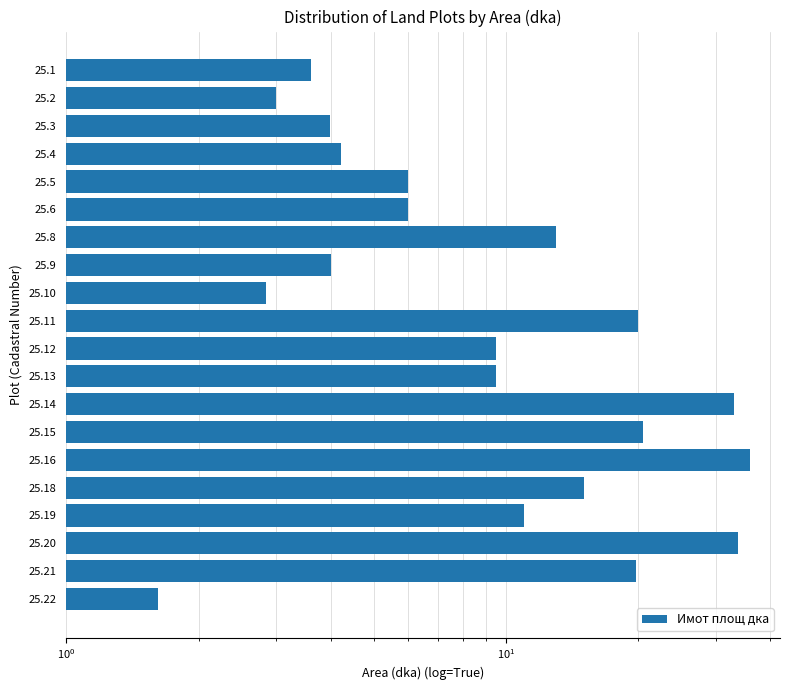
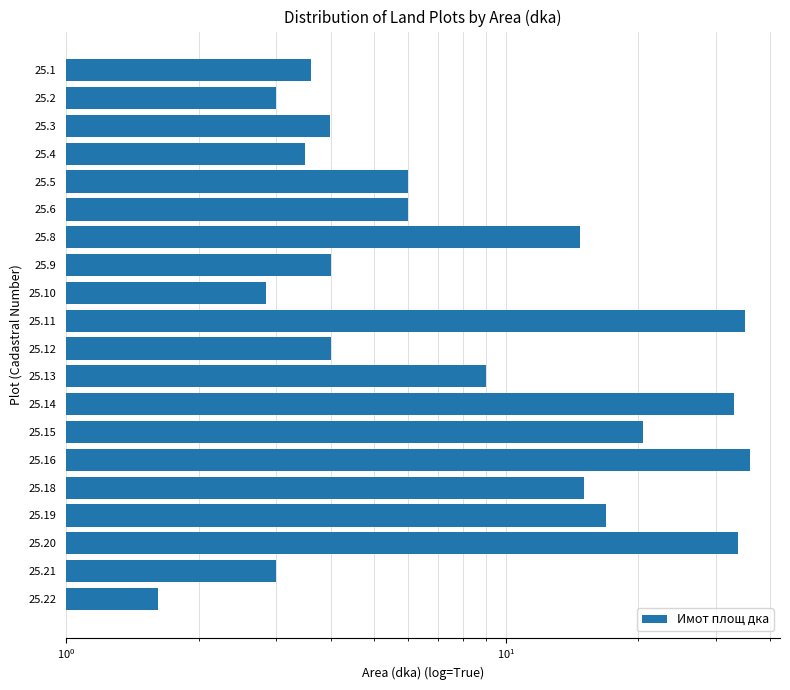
  {
    "25.1": 3.6,
    "25.2": 3.0,
    "25.3": 4.0,
-   "25.4": 4.2,
+   "25.4": 3.5,
    "25.5": 6.0,
    "25.6": 6.0,
-   "25.8": 13.0,
+   "25.8": 14.7,
    "25.9": 4.0,
    "25.10": 2.8,
-   "25.11": 20,
-   "25.12": 9.5,
-   "25.13": 9.5,
+   "25.11": 35,
+   "25.12": 4.0,
+   "25.13": 9.0,
    "25.14": 33,
    "25.15": 20,
    "25.16": 36,
    "25.18": 15.1,
-   "25.19": 11.0,
+   "25.19": 16.9,
    "25.20": 34,
-   "25.21": 20,
+   "25.21": 3.0,
    "25.22": 1.6
  }
